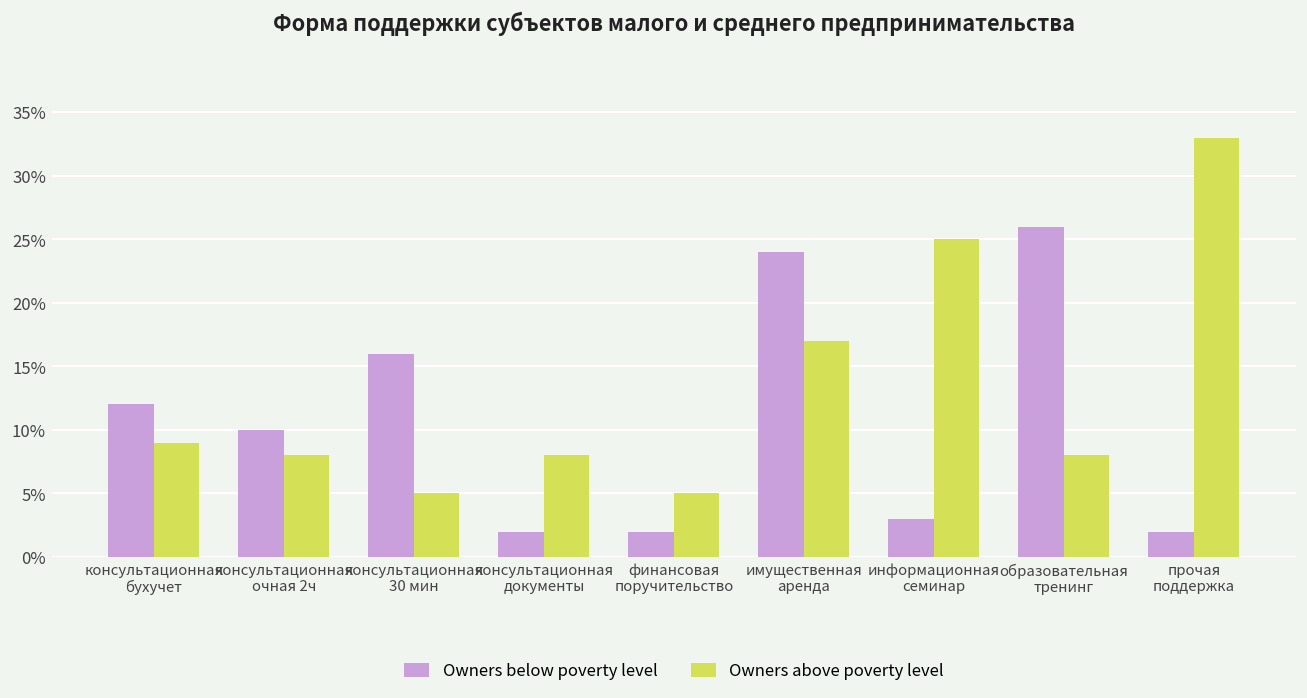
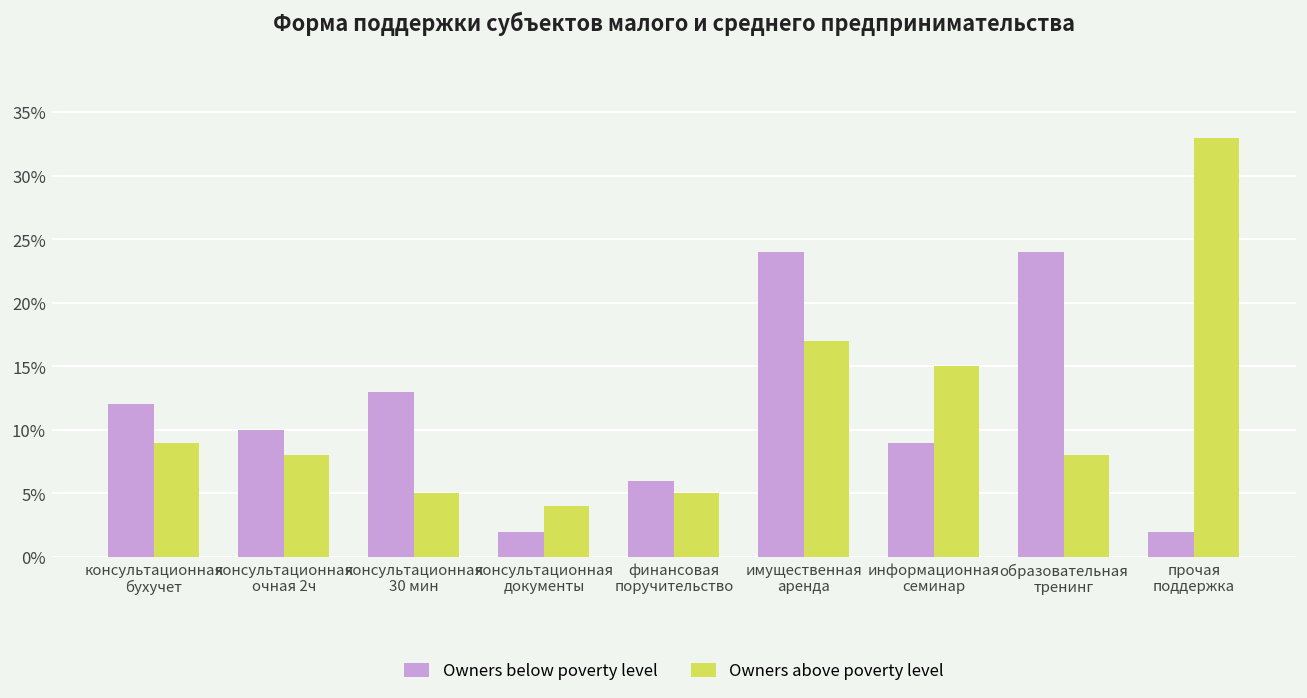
  {
    "Owners below poverty level": {
      "консультационная бухучет": "12%",
      "консультационная очная 2ч": "10%",
-     "консультационная 30 мин": "16%",
+     "консультационная 30 мин": "13%",
      "консультационная документы": "2%",
-     "финансовая поручительство": "2%",
+     "финансовая поручительство": "6%",
      "имущественная аренда": "24%",
-     "информационная семинар": "3%",
-     "образовательная тренинг": "26%",
+     "информационная семинар": "9%",
+     "образовательная тренинг": "24%",
      "прочая поддержка": "2%"
    },
    "Owners above poverty level": {
      "консультационная бухучет": "9%",
      "консультационная очная 2ч": "8%",
      "консультационная 30 мин": "5%",
-     "консультационная документы": "8%",
+     "консультационная документы": "4%",
      "финансовая поручительство": "5%",
      "имущественная аренда": "17%",
-     "информационная семинар": "25%",
+     "информационная семинар": "15%",
      "образовательная тренинг": "8%",
      "прочая поддержка": "33%"
    }
  }
